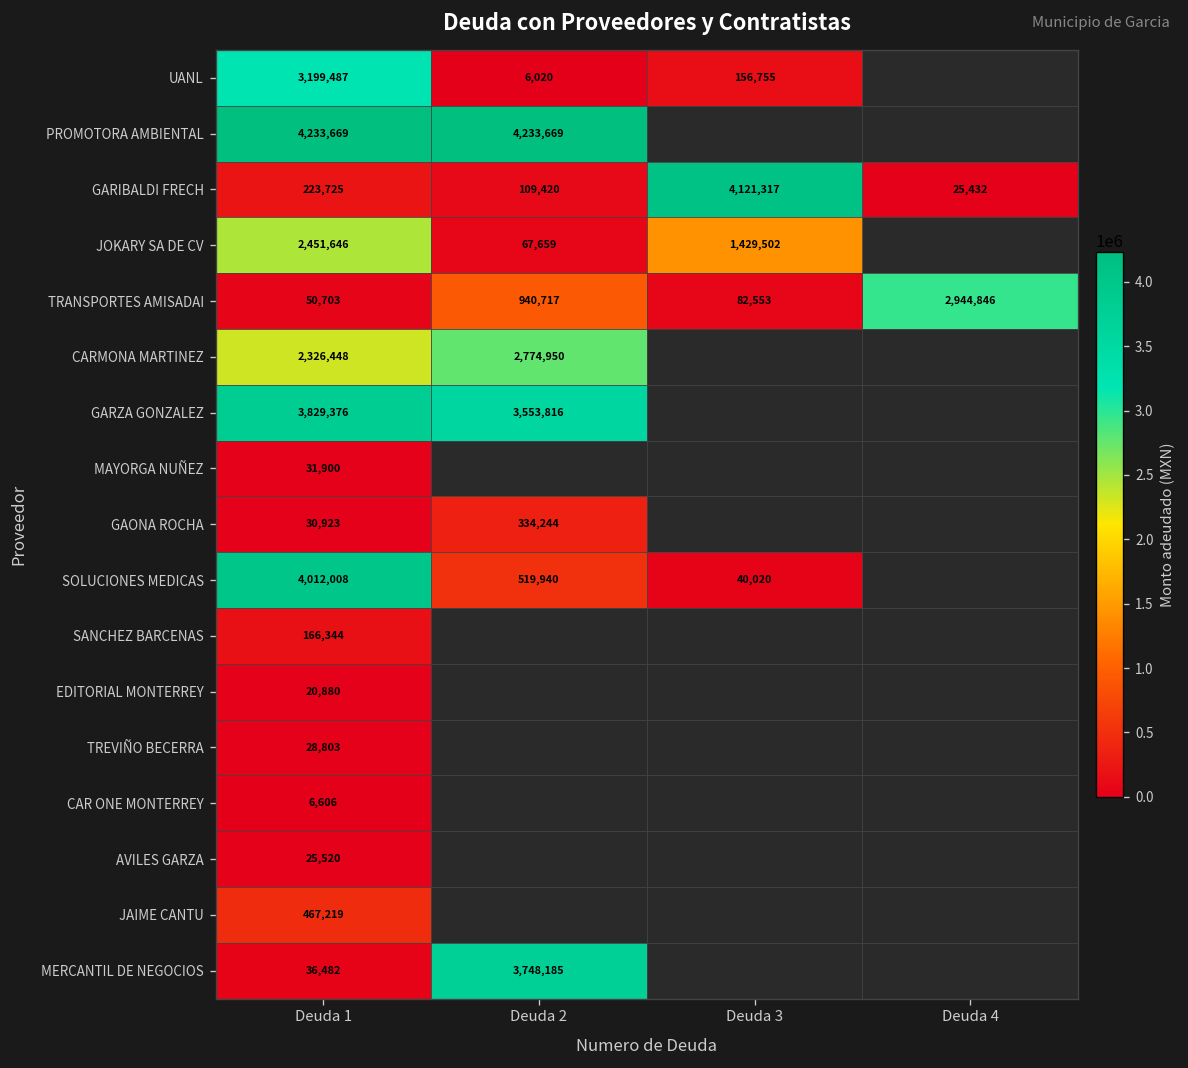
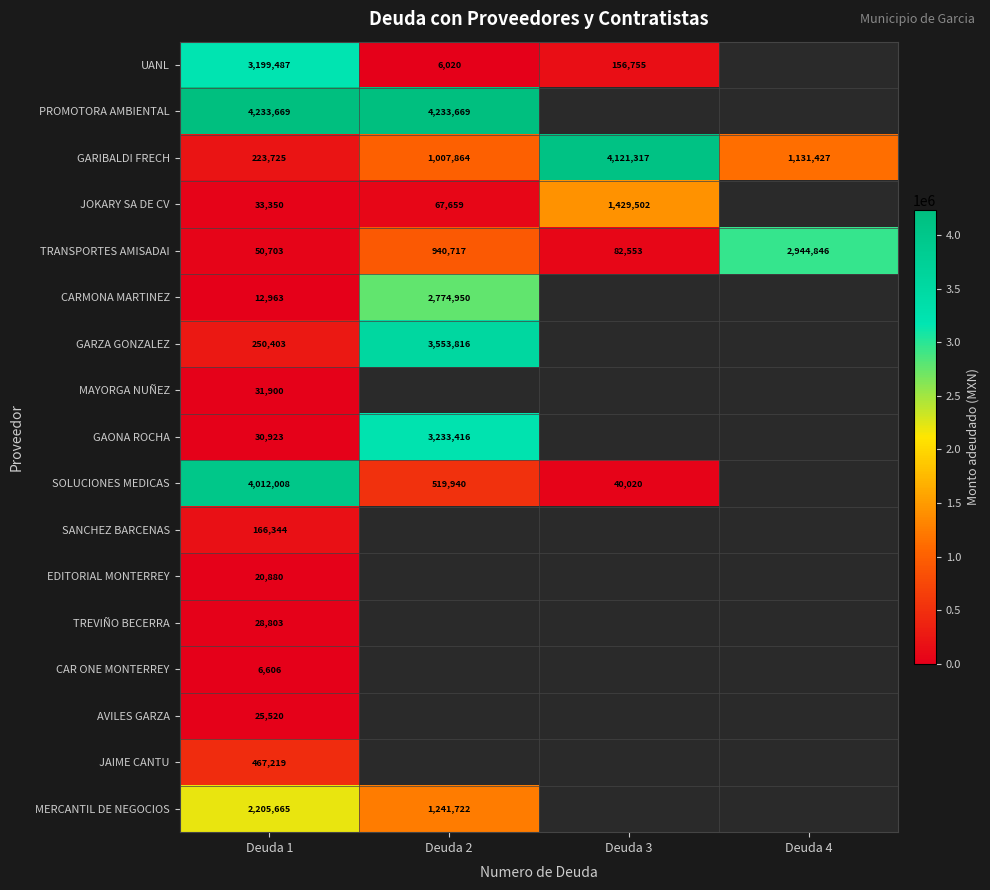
  {
    "UANL": {
      "Deuda 1": "3,199,487",
      "Deuda 2": "6,020",
      "Deuda 3": "156,755"
    },
    "PROMOTORA AMBIENTAL": {
      "Deuda 1": "4,233,669",
      "Deuda 2": "4,233,669"
    },
    "GARIBALDI FRECH": {
      "Deuda 1": "223,725",
-     "Deuda 2": "109,420",
+     "Deuda 2": "1,007,864",
      "Deuda 3": "4,121,317",
-     "Deuda 4": "25,432"
+     "Deuda 4": "1,131,427"
    },
    "JOKARY SA DE CV": {
-     "Deuda 1": "2,451,646",
+     "Deuda 1": "33,350",
      "Deuda 2": "67,659",
      "Deuda 3": "1,429,502"
    },
    "TRANSPORTES AMISADAI": {
      "Deuda 1": "50,703",
      "Deuda 2": "940,717",
      "Deuda 3": "82,553",
      "Deuda 4": "2,944,846"
    },
    "CARMONA MARTINEZ": {
-     "Deuda 1": "2,326,448",
+     "Deuda 1": "12,963",
      "Deuda 2": "2,774,950"
    },
    "GARZA GONZALEZ": {
-     "Deuda 1": "3,829,376",
+     "Deuda 1": "250,403",
      "Deuda 2": "3,553,816"
    },
    "MAYORGA NUÑEZ": {
      "Deuda 1": "31,900"
    },
    "GAONA ROCHA": {
      "Deuda 1": "30,923",
-     "Deuda 2": "334,244"
+     "Deuda 2": "3,233,416"
    },
    "SOLUCIONES MEDICAS": {
      "Deuda 1": "4,012,008",
      "Deuda 2": "519,940",
      "Deuda 3": "40,020"
    },
    "SANCHEZ BARCENAS": {
      "Deuda 1": "166,344"
    },
    "EDITORIAL MONTERREY": {
      "Deuda 1": "20,880"
    },
    "TREVIÑO BECERRA": {
      "Deuda 1": "28,803"
    },
    "CAR ONE MONTERREY": {
      "Deuda 1": "6,606"
    },
    "AVILES GARZA": {
      "Deuda 1": "25,520"
    },
    "JAIME CANTU": {
      "Deuda 1": "467,219"
    },
    "MERCANTIL DE NEGOCIOS": {
-     "Deuda 1": "36,482",
-     "Deuda 2": "3,748,185"
+     "Deuda 1": "2,205,665",
+     "Deuda 2": "1,241,722"
    }
  }
